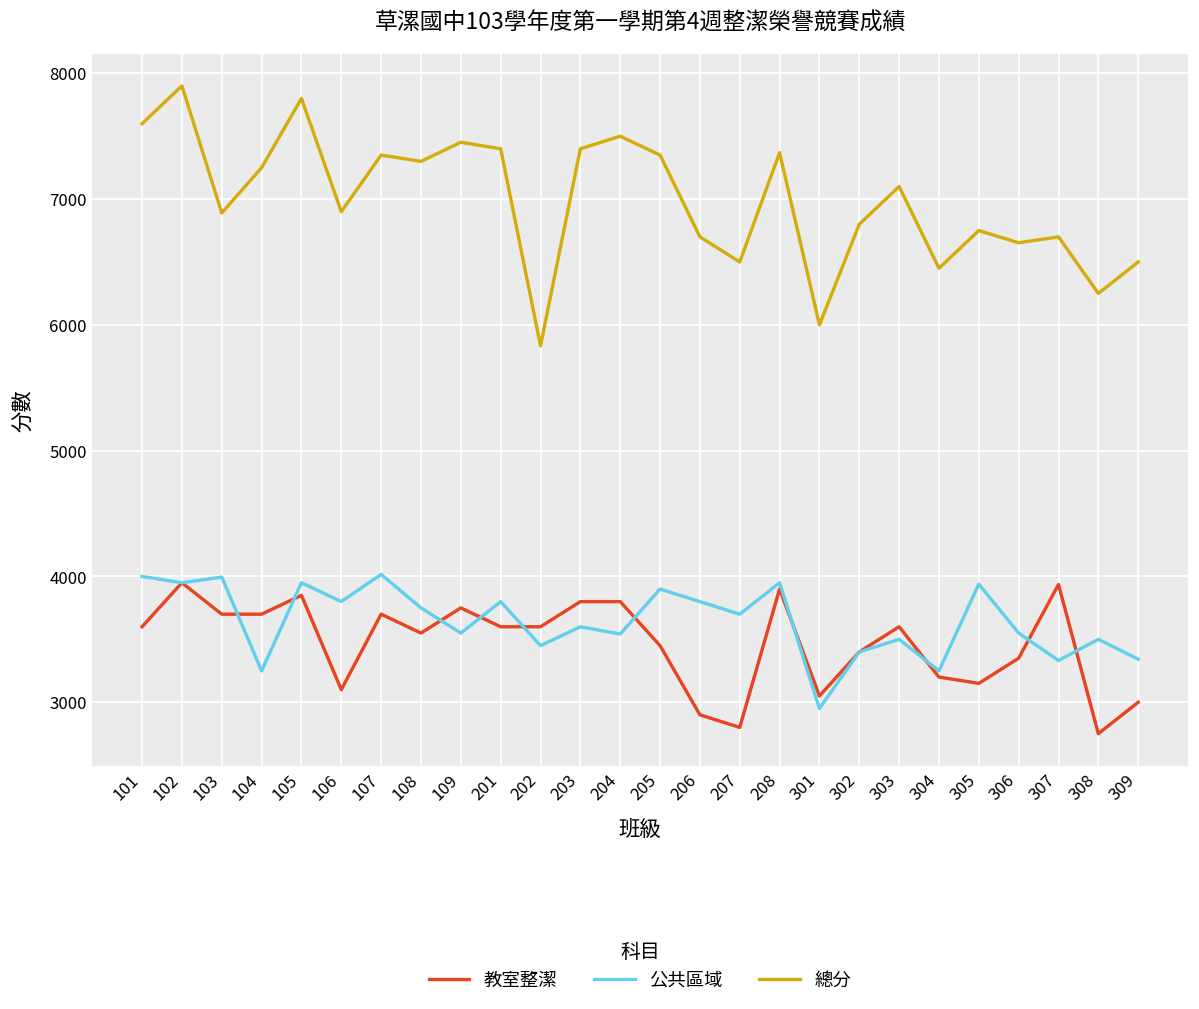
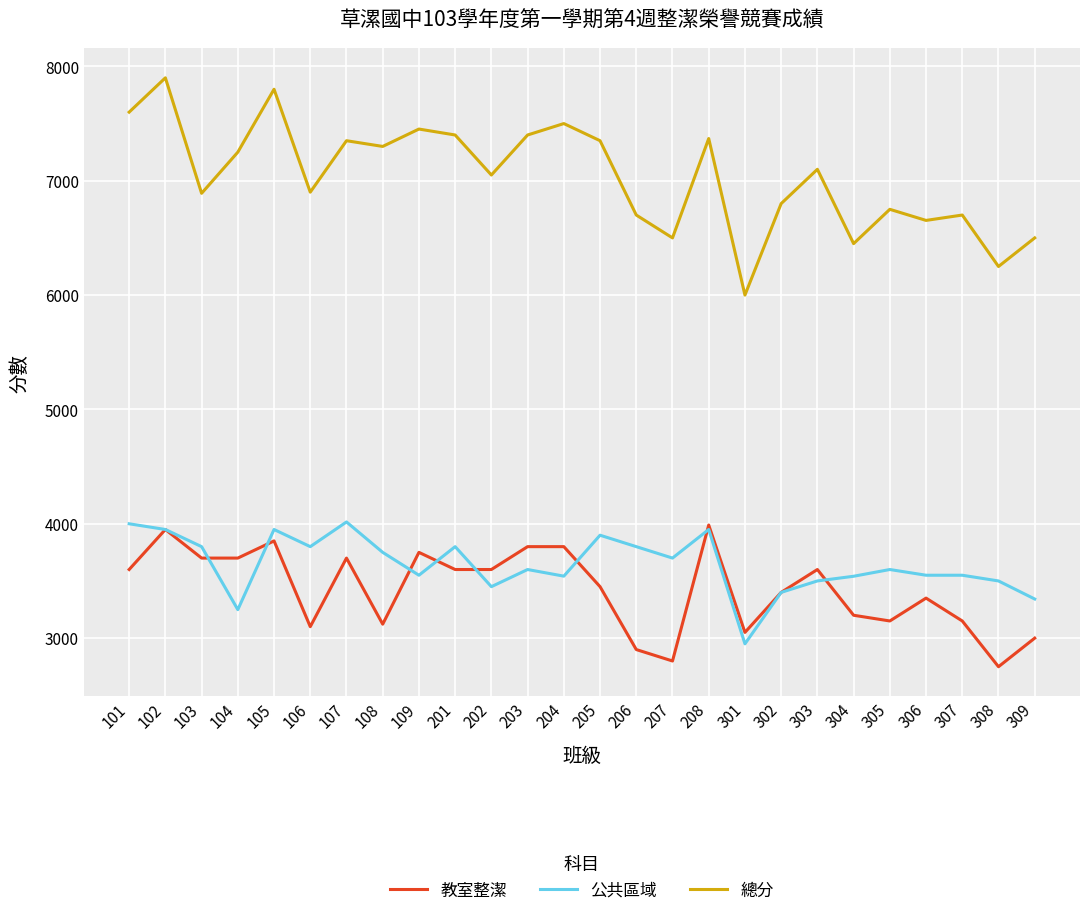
  {
    "教室整潔": {
      "101": 3600,
      "103": 3700,
      "104": 3700,
      "105": 3850,
      "106": 3100,
      "107": 3700,
-     "108": 3550,
+     "108": 3120,
      "109": 3750,
      "201": 3600,
      "202": 3600,
      "203": 3800,
      "204": 3800,
      "205": 3450,
      "206": 2900,
      "207": 2800,
-     "208": 3900,
+     "208": 3990,
      "301": 3050,
      "303": 3600,
      "304": 3200,
      "305": 3150,
      "306": 3350,
-     "307": 3940,
+     "307": 3150,
      "308": 2750,
      "309": 3000
    },
    "公共區域": {
      "101": 4000,
-     "103": 4000,
+     "103": 3800,
      "104": 3250,
      "105": 3950,
      "106": 3800,
      "107": 4020,
      "108": 3750,
      "109": 3550,
      "201": 3800,
      "202": 3450,
      "203": 3600,
      "204": 3540,
      "205": 3900,
      "206": 3800,
      "207": 3700,
      "208": 3950,
      "301": 2950,
      "303": 3500,
-     "304": 3250,
-     "305": 3940,
+     "304": 3540,
+     "305": 3600,
      "306": 3550,
-     "307": 3330,
+     "307": 3550,
      "308": 3500,
      "309": 3340
    },
    "總分": {
      "101": 7600,
      "102": 7900,
      "103": 6890,
      "104": 7250,
      "105": 7800,
      "106": 6900,
      "107": 7350,
      "108": 7300,
      "109": 7450,
      "201": 7400,
-     "202": 5830,
+     "202": 7050,
      "203": 7400,
      "204": 7500,
      "205": 7350,
      "206": 6700,
      "207": 6500,
      "208": 7370,
      "301": 6000,
      "302": 6800,
      "303": 7100,
      "304": 6450,
      "305": 6750,
      "306": 6650,
      "307": 6700,
      "308": 6250,
      "309": 6500
    }
  }
